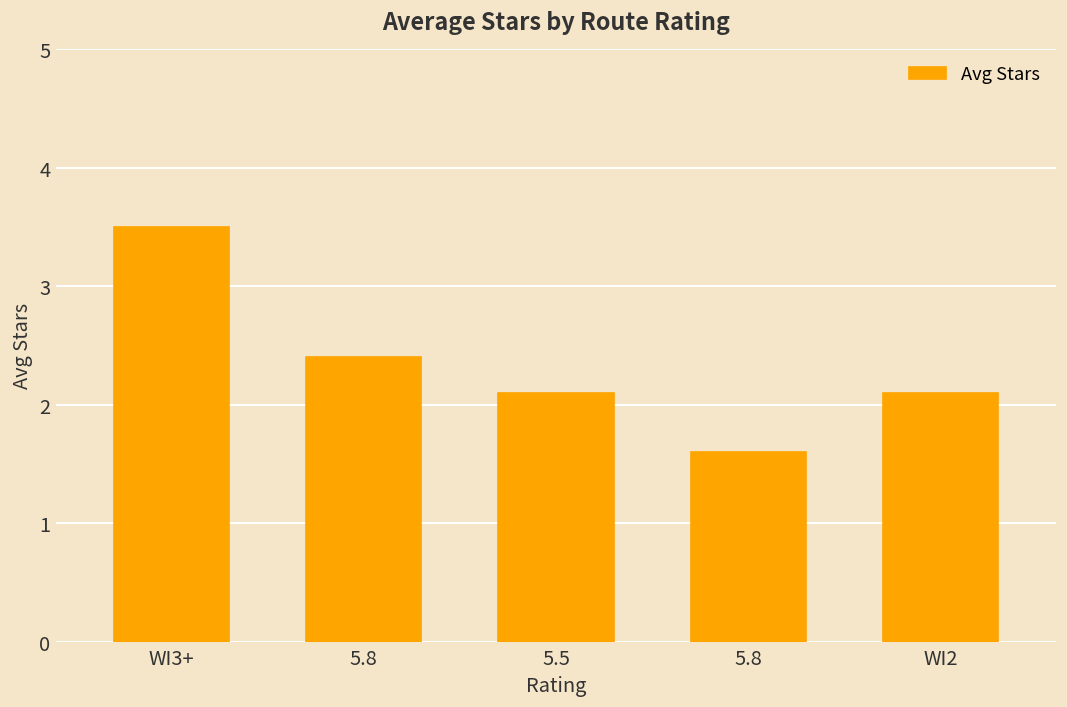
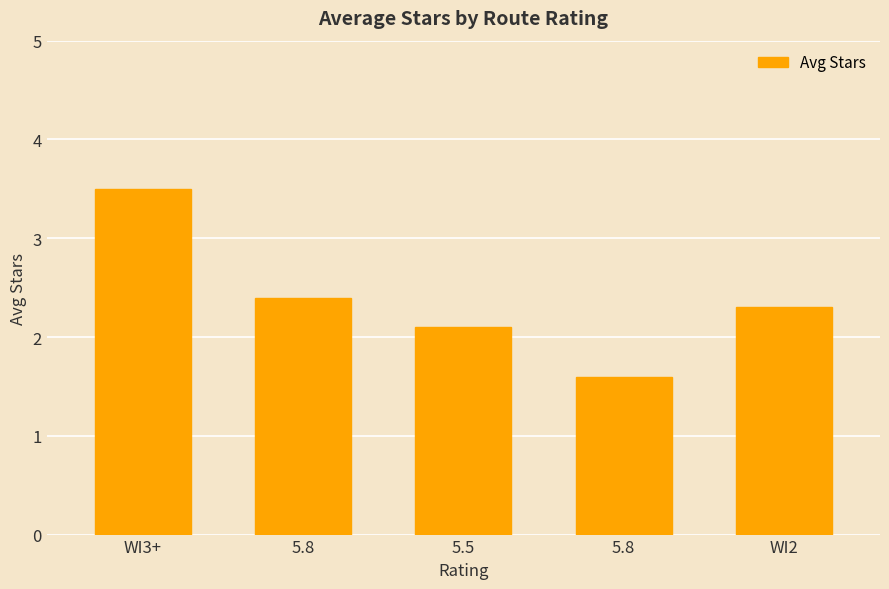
  {
    "WI3+": 3.5,
    "5.5": 2.1,
-   "WI2": 2.1
+   "WI2": 2.3
  }
